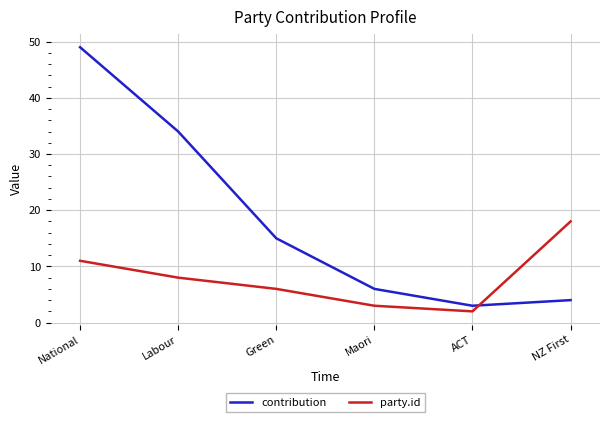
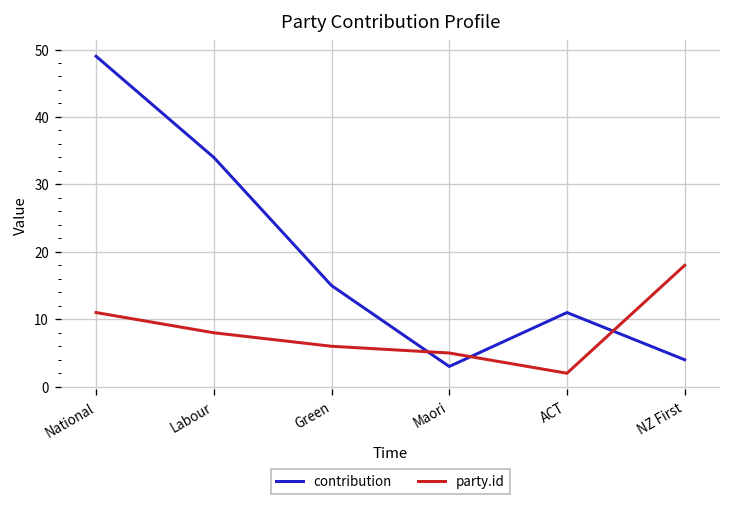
  {
    "contribution": {
      "National": 49,
      "Labour": 34,
      "Green": 15,
-     "Maori": 6,
-     "ACT": 3,
+     "Maori": 3,
+     "ACT": 11,
      "NZ First": 4
    },
    "party.id": {
      "National": 11,
      "Labour": 8,
      "Green": 6,
-     "Maori": 3,
+     "Maori": 5,
      "ACT": 2,
      "NZ First": 18
    }
  }
